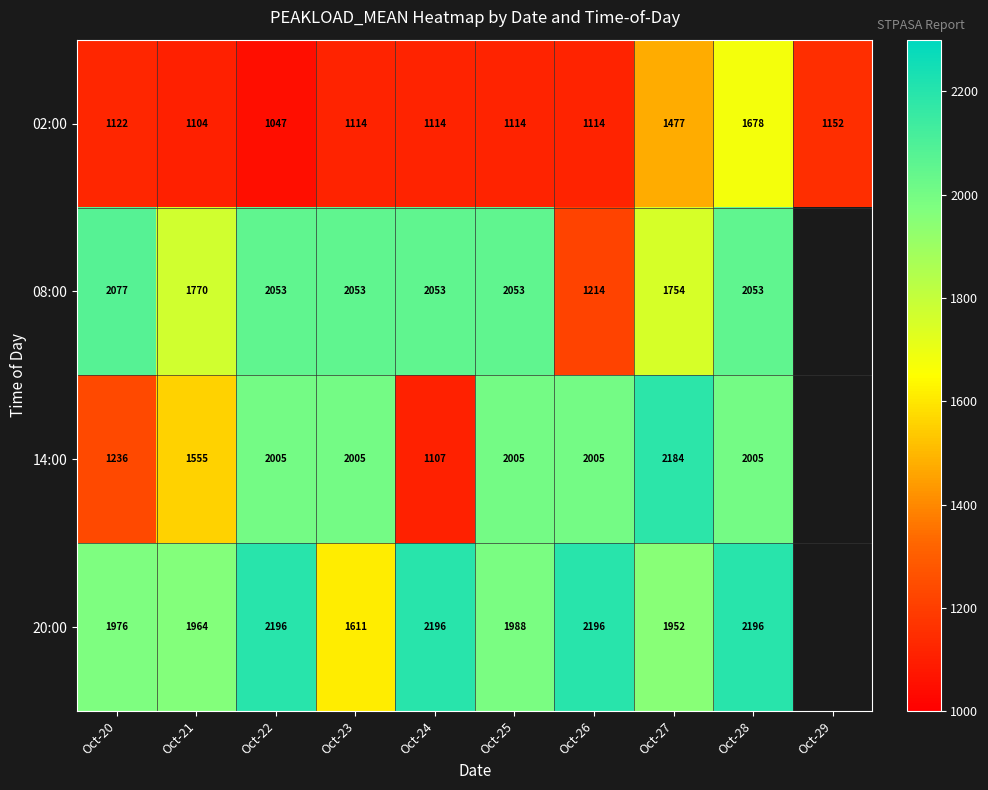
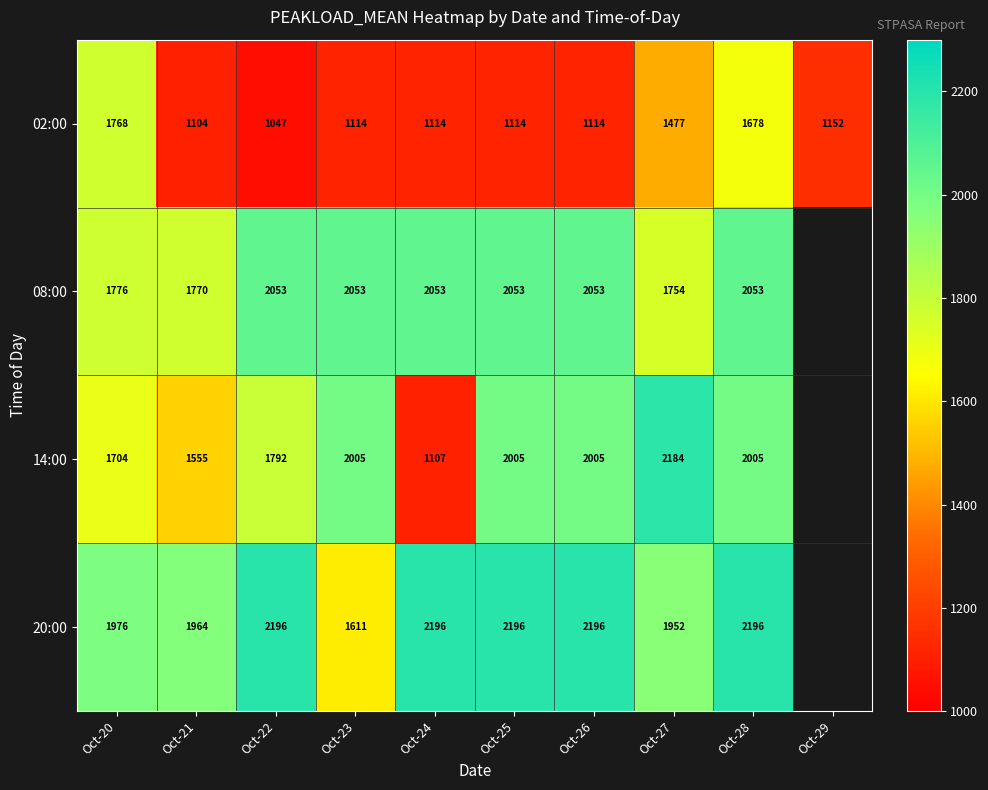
  {
    "02:00": {
-     "Oct-20": 1122,
+     "Oct-20": 1768,
      "Oct-21": 1104,
      "Oct-22": 1047,
      "Oct-23": 1114,
      "Oct-24": 1114,
      "Oct-25": 1114,
      "Oct-26": 1114,
      "Oct-27": 1477,
      "Oct-28": 1678,
      "Oct-29": 1152
    },
    "08:00": {
-     "Oct-20": 2077,
+     "Oct-20": 1776,
      "Oct-21": 1770,
      "Oct-22": 2053,
      "Oct-23": 2053,
      "Oct-24": 2053,
      "Oct-25": 2053,
-     "Oct-26": 1214,
+     "Oct-26": 2053,
      "Oct-27": 1754,
      "Oct-28": 2053
    },
    "14:00": {
-     "Oct-20": 1236,
+     "Oct-20": 1704,
      "Oct-21": 1555,
-     "Oct-22": 2005,
+     "Oct-22": 1792,
      "Oct-23": 2005,
      "Oct-24": 1107,
      "Oct-25": 2005,
      "Oct-26": 2005,
      "Oct-27": 2184,
      "Oct-28": 2005
    },
    "20:00": {
      "Oct-20": 1976,
      "Oct-21": 1964,
      "Oct-22": 2196,
      "Oct-23": 1611,
      "Oct-24": 2196,
-     "Oct-25": 1988,
+     "Oct-25": 2196,
      "Oct-26": 2196,
      "Oct-27": 1952,
      "Oct-28": 2196
    }
  }
